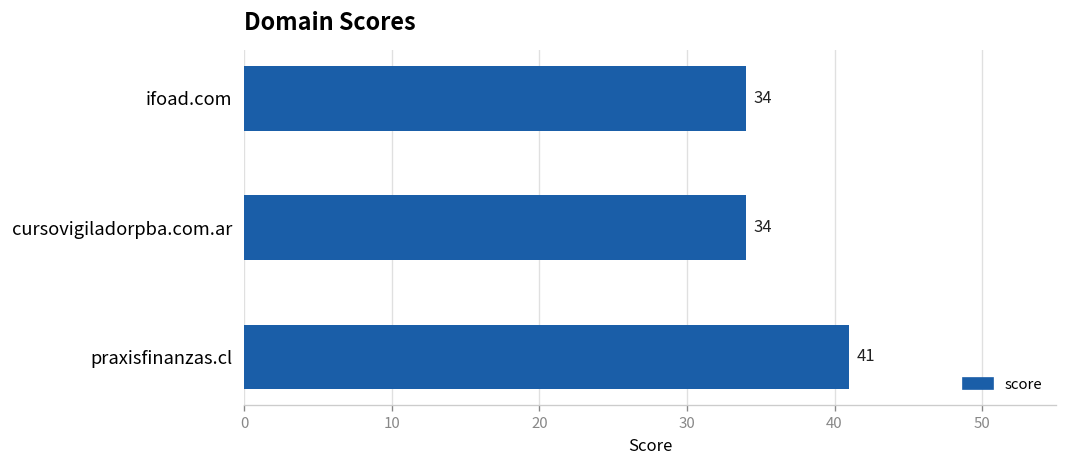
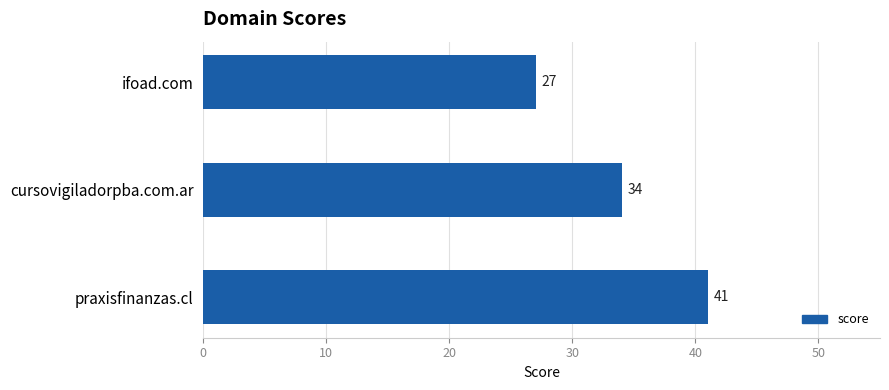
  {
-   "ifoad.com": 34,
+   "ifoad.com": 27,
    "cursovigiladorpba.com.ar": 34,
    "praxisfinanzas.cl": 41
  }
